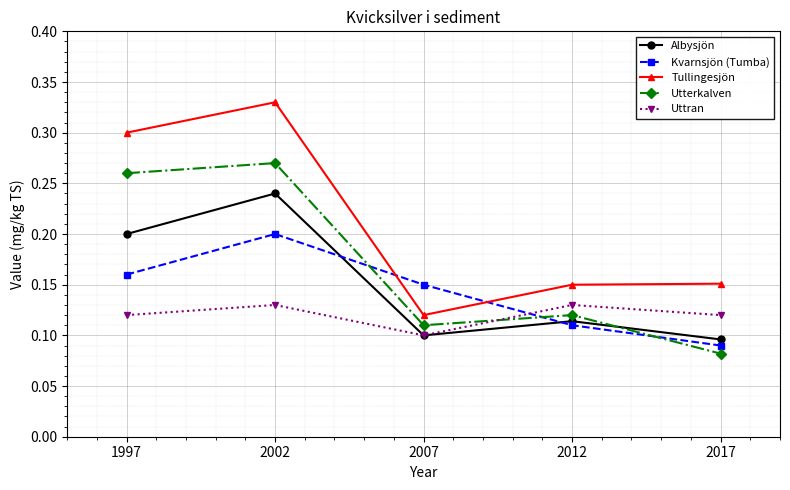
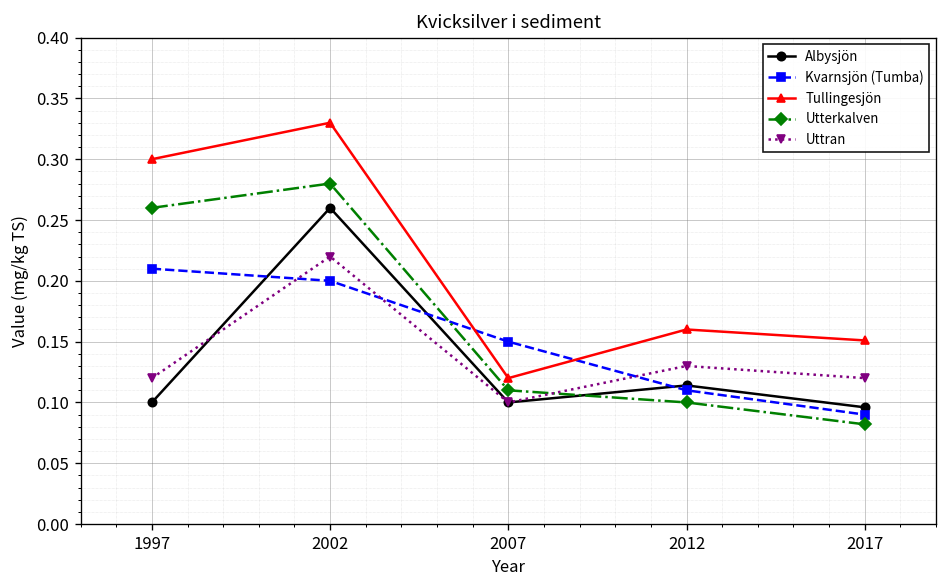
  {
    "Albysjön": {
-     "1997": 0.2,
-     "2002": 0.24,
+     "1997": 0.1,
+     "2002": 0.26,
      "2012": 0.114,
      "2017": 0.096
    },
    "Kvarnsjön (Tumba)": {
-     "1997": 0.16,
+     "1997": 0.21,
      "2002": 0.20,
      "2007": 0.15,
      "2012": 0.11,
      "2017": 0.09
    },
    "Tullingesjön": {
      "1997": 0.30,
      "2002": 0.33,
      "2007": 0.12,
-     "2012": 0.15,
+     "2012": 0.16,
      "2017": 0.15
    },
    "Utterkalven": {
      "1997": 0.26,
-     "2002": 0.27,
+     "2002": 0.28,
      "2007": 0.11,
-     "2012": 0.12,
+     "2012": 0.10,
      "2017": 0.08
    },
    "Uttran": {
      "1997": 0.12,
-     "2002": 0.13,
+     "2002": 0.22,
      "2012": 0.13,
      "2017": 0.12
    }
  }
